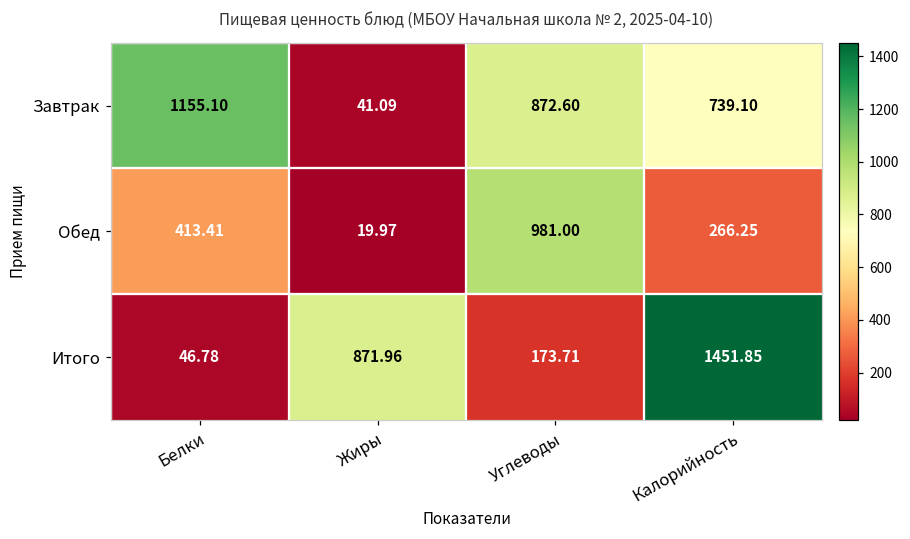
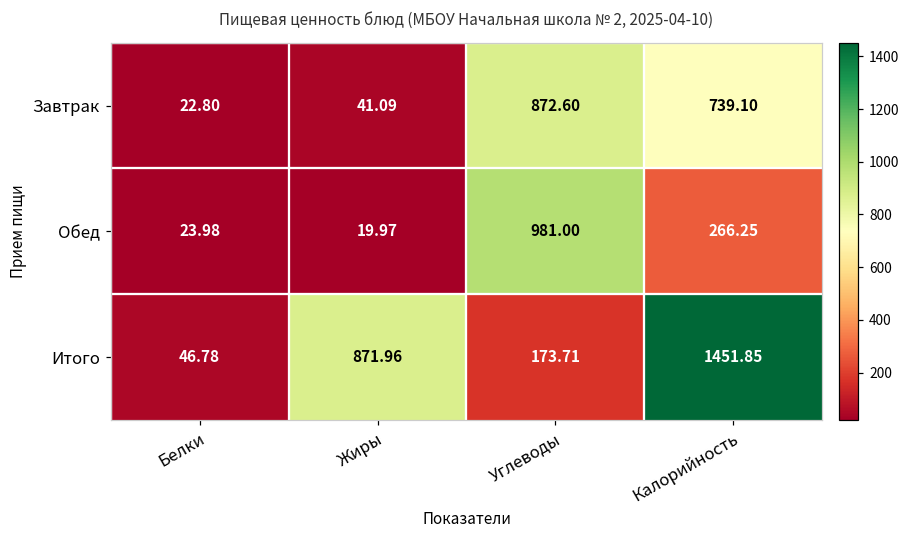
  {
    "Завтрак": {
-     "Белки": 1155.10,
+     "Белки": 22.80,
      "Жиры": 41.09,
      "Углеводы": 872.60,
      "Калорийность": 739.10
    },
    "Обед": {
-     "Белки": 413.41,
+     "Белки": 23.98,
      "Жиры": 19.97,
      "Углеводы": 981.00,
      "Калорийность": 266.25
    },
    "Итого": {
      "Белки": 46.78,
      "Жиры": 871.96,
      "Углеводы": 173.71,
      "Калорийность": 1451.85
    }
  }
